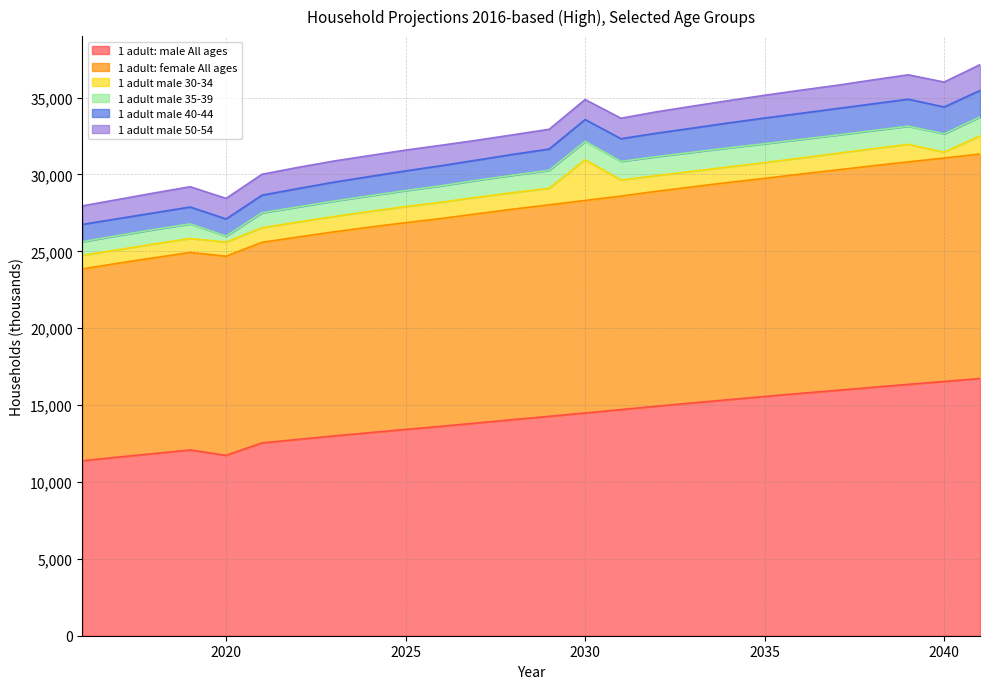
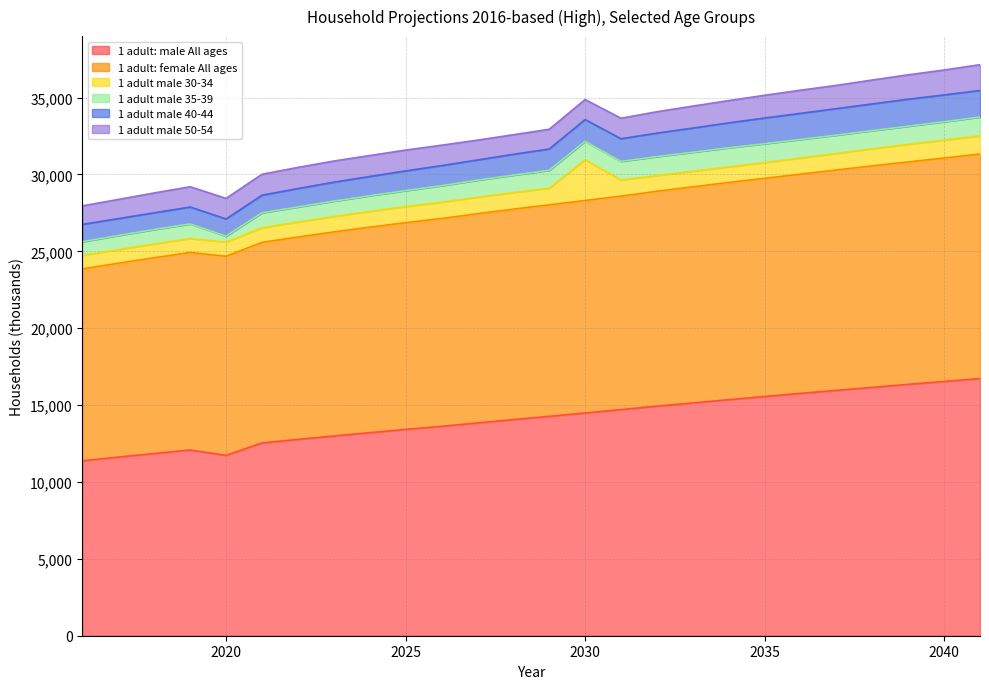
  {
    "1 adult: male All ages": {
      "2020": "11,700",
      "2025": "13,400",
      "2030": "14,500",
      "2035": "15,600",
      "2040": "16,500"
    },
    "1 adult: female All ages": {
      "2020": "13,000",
      "2025": "13,400",
      "2030": "13,800",
      "2035": "14,200",
      "2040": "14,500"
    },
    "1 adult male 30-34": {
      "2020": "900",
      "2025": "1,000",
      "2030": "2,600",
      "2035": "1,000",
-     "2040": "400"
+     "2040": "1,200"
    },
    "1 adult male 35-39": {
      "2020": "400",
      "2025": "1,000",
      "2030": "1,200",
      "2035": "1,200",
      "2040": "1,200"
    },
    "1 adult male 40-44": {
      "2020": "1,100",
      "2025": "1,300",
      "2030": "1,400",
      "2035": "1,700",
      "2040": "1,700"
    },
    "1 adult male 50-54": {
      "2020": "1,300",
      "2025": "1,400",
      "2030": "1,300",
      "2035": "1,500",
      "2040": "1,600"
    }
  }
